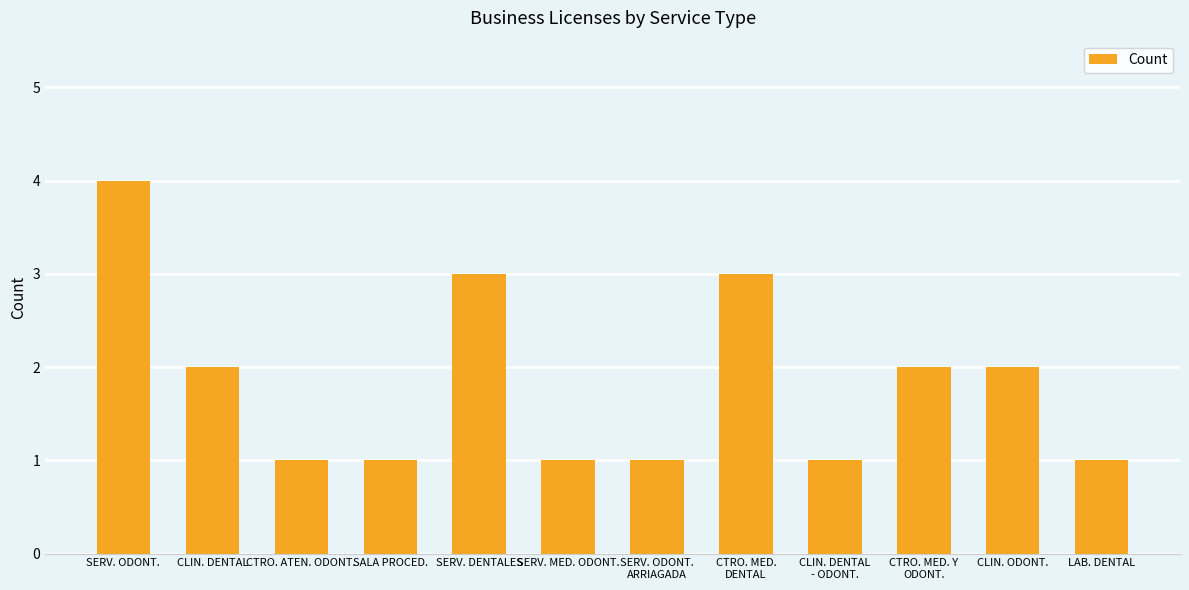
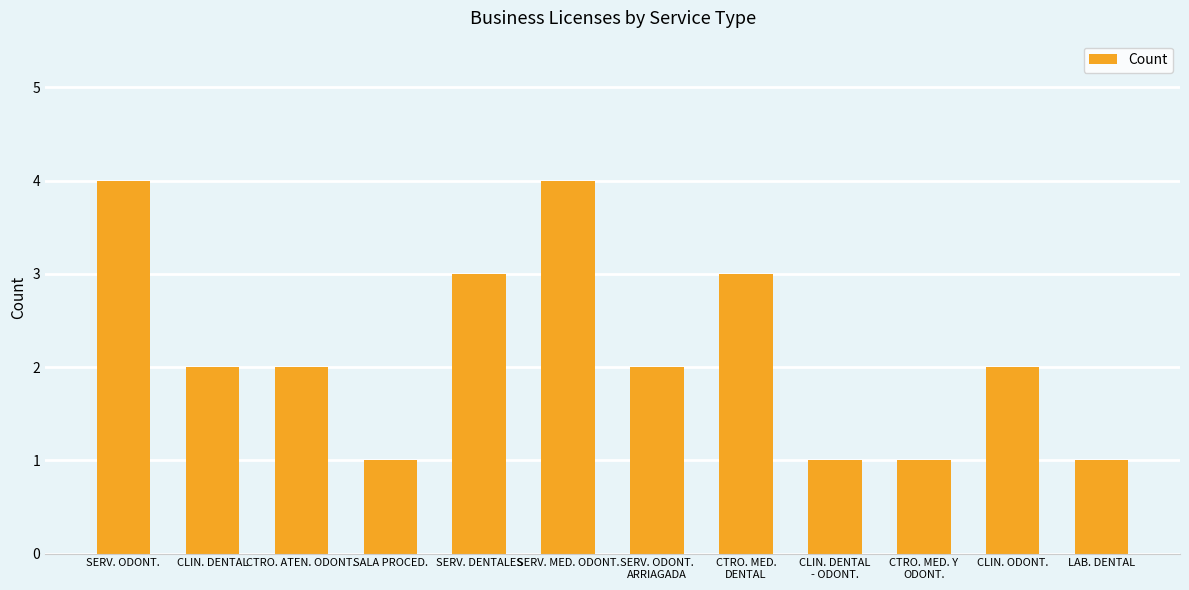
  {
    "SERV. ODONT.": 4,
    "CLIN. DENTAL": 2,
-   "CTRO. ATEN. ODONT.": 1,
+   "CTRO. ATEN. ODONT.": 2,
    "SALA PROCED.": 1,
    "SERV. DENTALES": 3,
-   "SERV. MED. ODONT.": 1,
-   "SERV. ODONT. ARRIAGADA": 1,
+   "SERV. MED. ODONT.": 4,
+   "SERV. ODONT. ARRIAGADA": 2,
    "CTRO. MED. DENTAL": 3,
    "CLIN. DENTAL - ODONT.": 1,
-   "CTRO. MED. Y ODONT.": 2,
+   "CTRO. MED. Y ODONT.": 1,
    "CLIN. ODONT.": 2,
    "LAB. DENTAL": 1
  }
